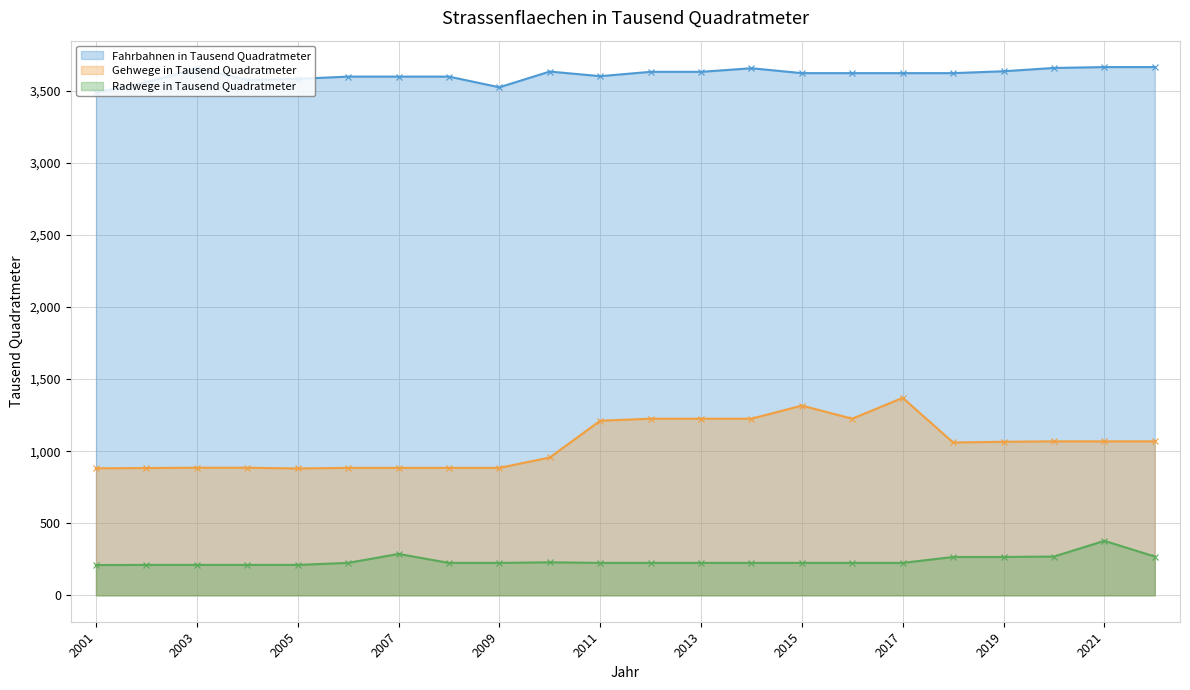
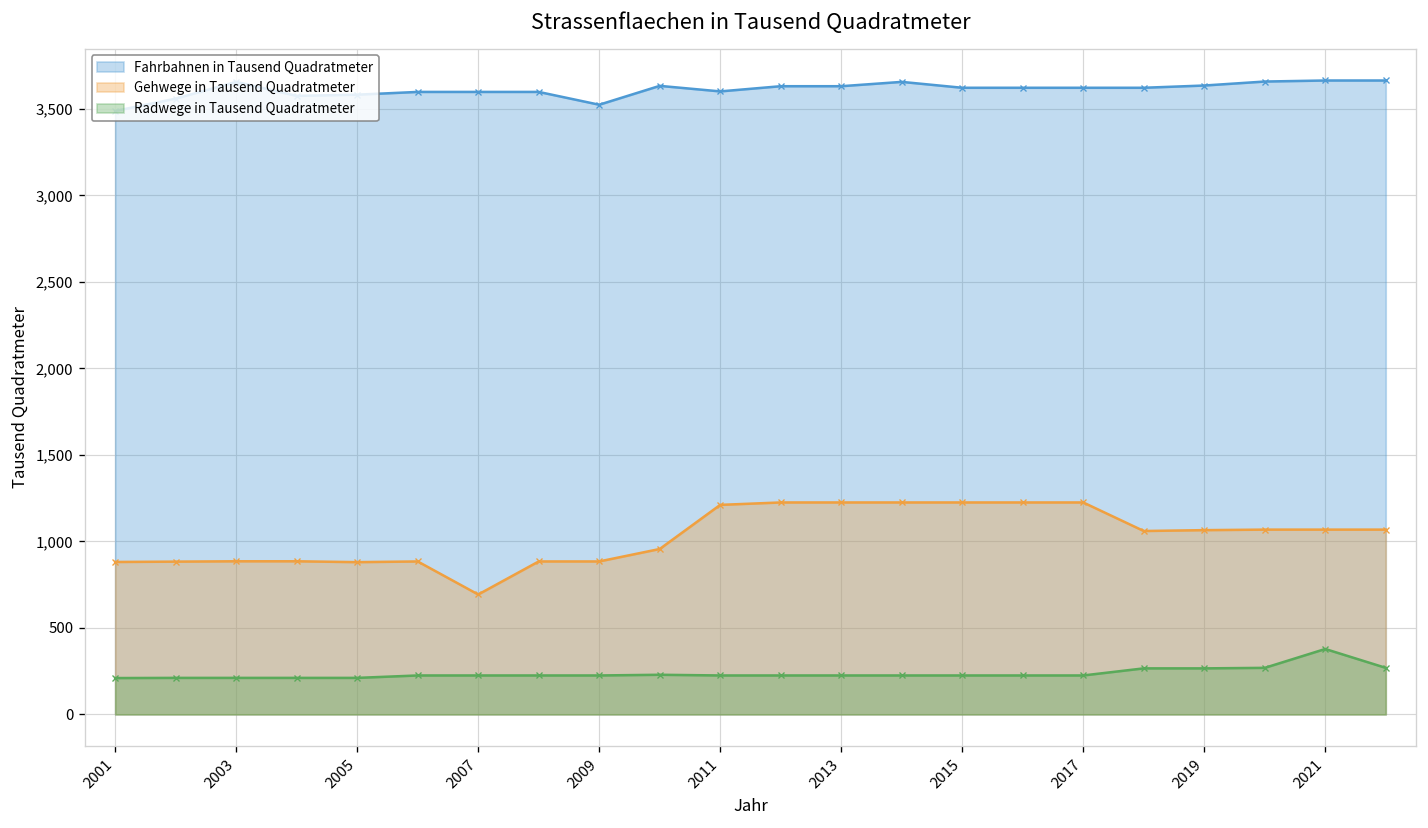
  {
    "Fahrbahnen in Tausend Quadratmeter": {
      "2007": "3,600",
      "2009": "3,520",
      "2011": "3,600",
      "2013": "3,630",
      "2015": "3,620",
      "2017": "3,620",
      "2019": "3,640",
      "2021": "3,660"
    },
    "Gehwege in Tausend Quadratmeter": {
      "2001": "880",
      "2003": "890",
      "2005": "880",
-     "2007": "880",
+     "2007": "690",
      "2009": "880",
      "2011": "1,210",
      "2013": "1,230",
-     "2015": "1,320",
-     "2017": "1,370",
+     "2015": "1,230",
+     "2017": "1,230",
      "2019": "1,070",
      "2021": "1,070"
    },
    "Radwege in Tausend Quadratmeter": {
      "2001": "210",
      "2003": "210",
      "2005": "210",
-     "2007": "290",
+     "2007": "230",
      "2009": "230",
      "2011": "230",
      "2013": "230",
      "2015": "230",
      "2017": "230",
      "2019": "270",
      "2021": "380"
    }
  }
